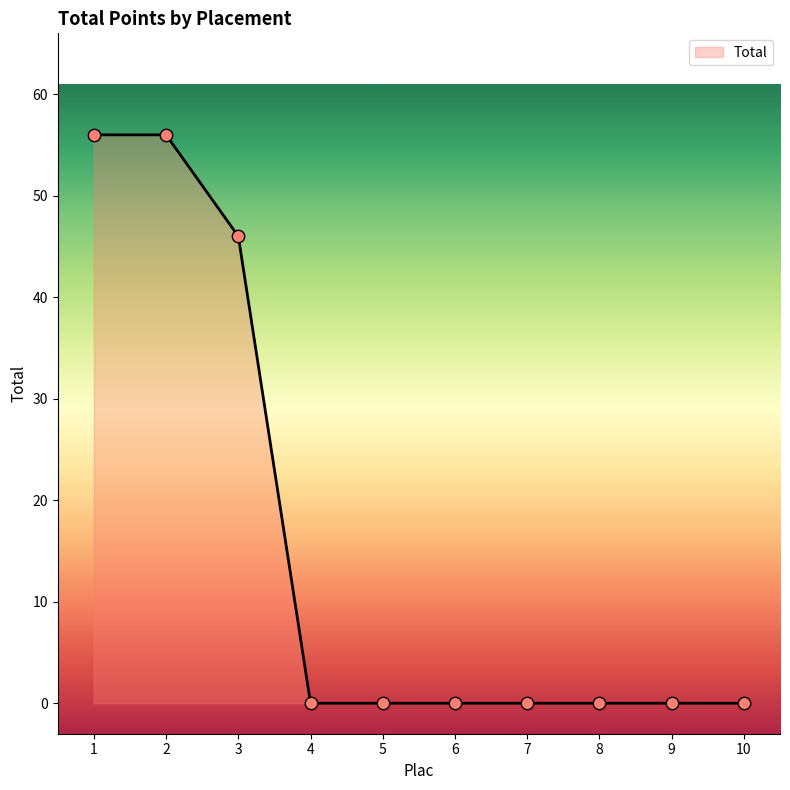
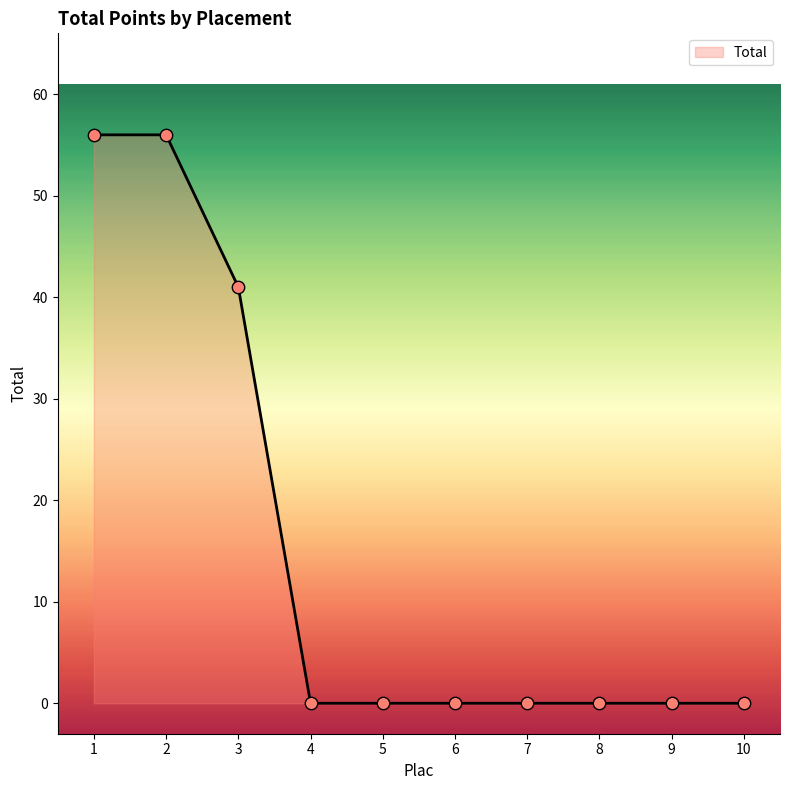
  {
    "1": 56,
    "2": 56,
-   "3": 46,
+   "3": 41,
    "4": 0,
    "5": 0,
    "6": 0,
    "7": 0,
    "8": 0,
    "9": 0,
    "10": 0
  }
